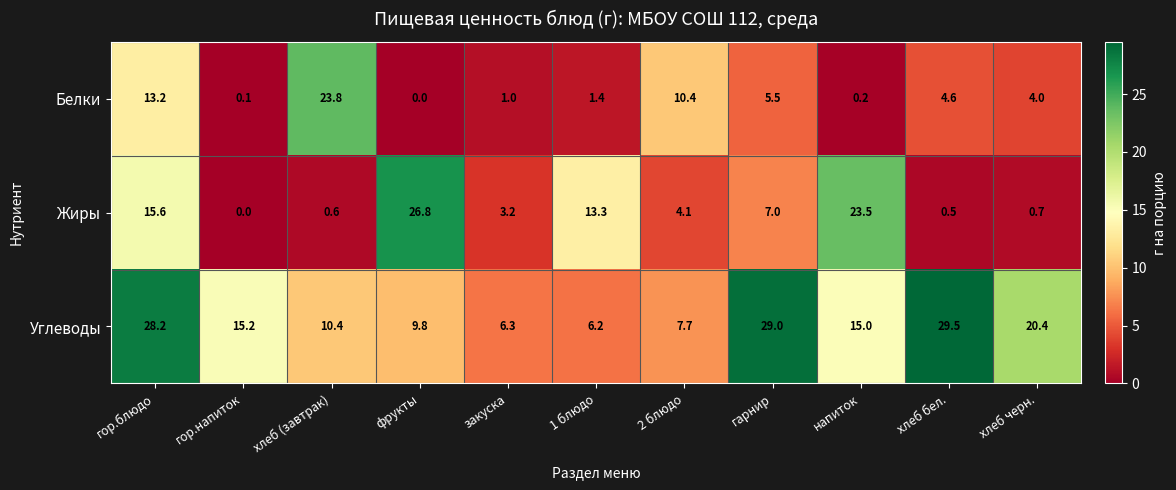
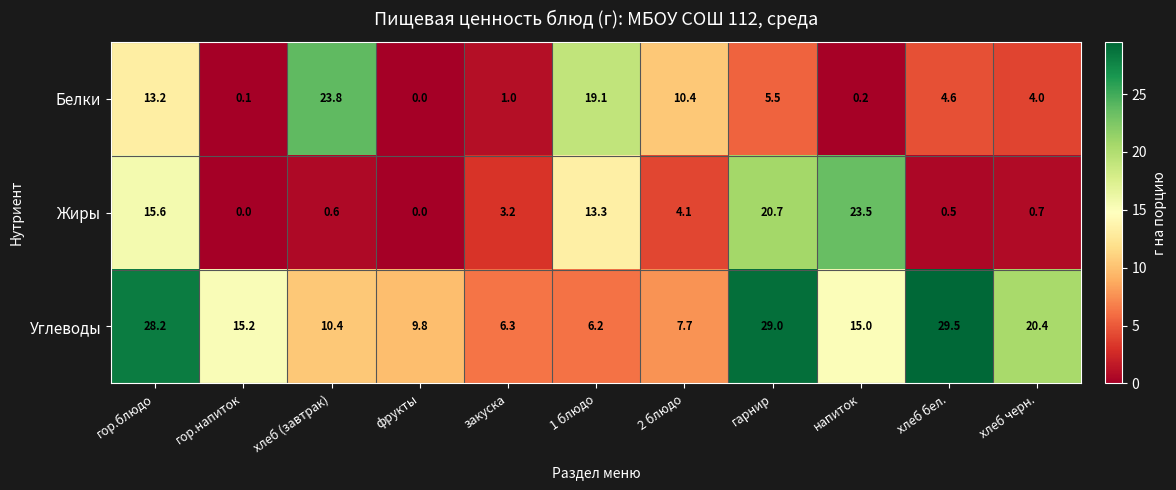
  {
    "Белки": {
      "гор.блюдо": 13.2,
      "гор.напиток": 0.1,
      "хлеб (завтрак)": 23.8,
      "фрукты": 0.0,
      "закуска": 1.0,
-     "1 блюдо": 1.4,
+     "1 блюдо": 19.1,
      "2 блюдо": 10.4,
      "гарнир": 5.5,
      "напиток": 0.2,
      "хлеб бел.": 4.6,
      "хлеб черн.": 4.0
    },
    "Жиры": {
      "гор.блюдо": 15.6,
      "гор.напиток": 0.0,
      "хлеб (завтрак)": 0.6,
-     "фрукты": 26.8,
+     "фрукты": 0.0,
      "закуска": 3.2,
      "1 блюдо": 13.3,
      "2 блюдо": 4.1,
-     "гарнир": 7.0,
+     "гарнир": 20.7,
      "напиток": 23.5,
      "хлеб бел.": 0.5,
      "хлеб черн.": 0.7
    },
    "Углеводы": {
      "гор.блюдо": 28.2,
      "гор.напиток": 15.2,
      "хлеб (завтрак)": 10.4,
      "фрукты": 9.8,
      "закуска": 6.3,
      "1 блюдо": 6.2,
      "2 блюдо": 7.7,
      "гарнир": 29.0,
      "напиток": 15.0,
      "хлеб бел.": 29.5,
      "хлеб черн.": 20.4
    }
  }
